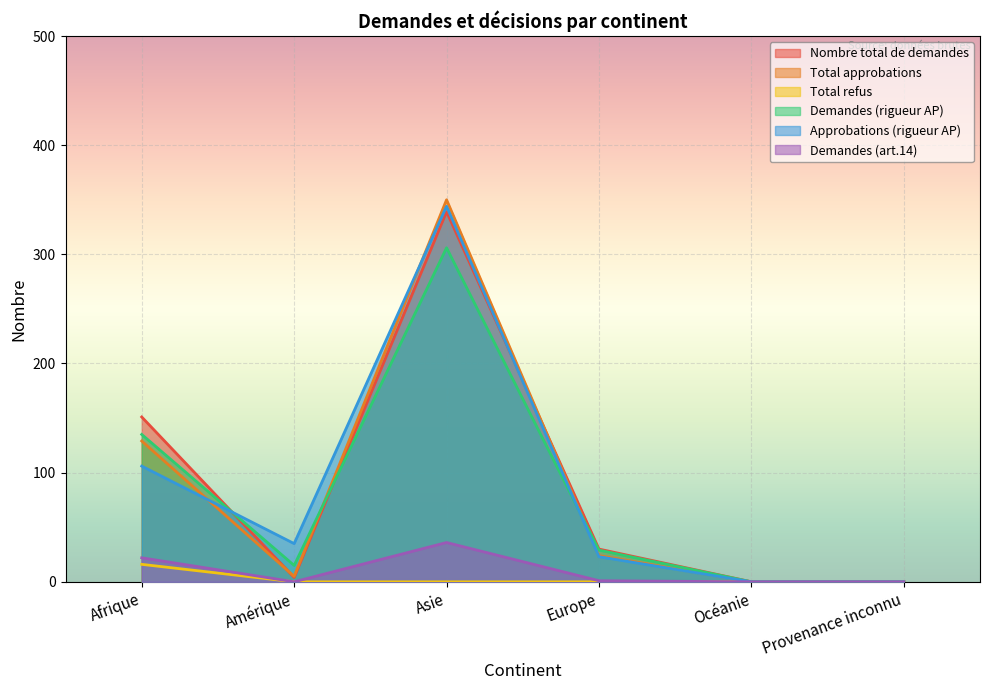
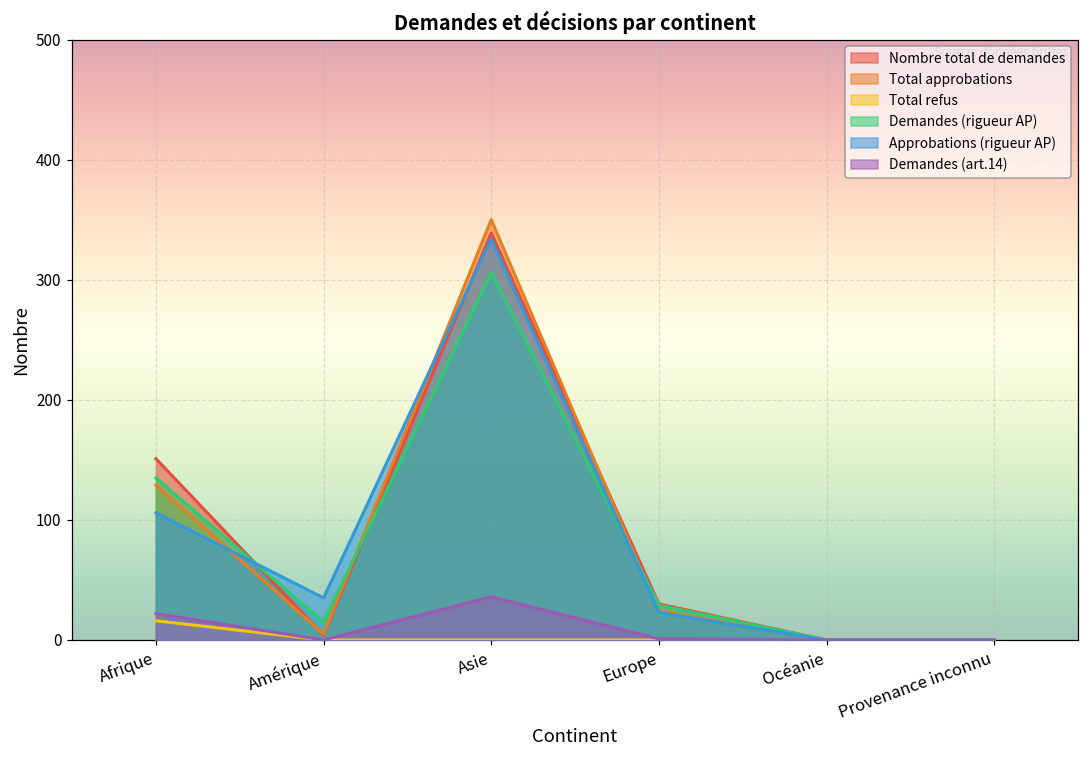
  {
    "Total refus": {
      "Afrique": 16,
      "Asie": 0
    },
    "Demandes (rigueur AP)": {
      "Afrique": 135,
      "Amérique": 15,
      "Asie": 306
    },
    "Approbations (rigueur AP)": {
      "Afrique": 106,
      "Amérique": 35,
-     "Asie": 344
+     "Asie": 334
    },
    "Demandes (art.14)": {
      "Afrique": 22,
      "Asie": 36
    }
  }
